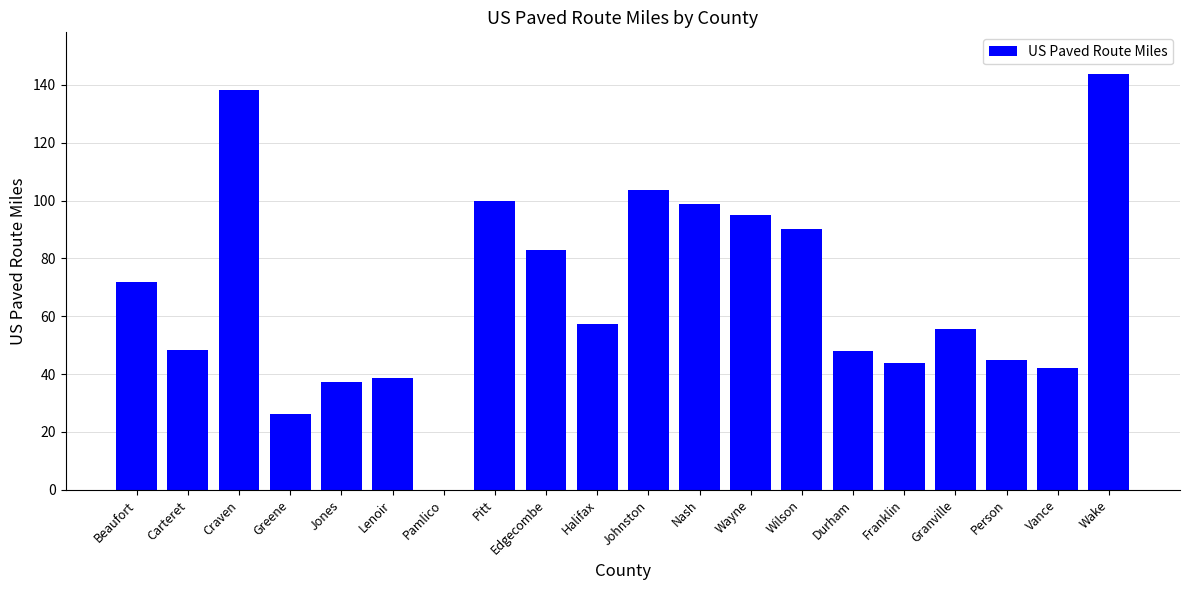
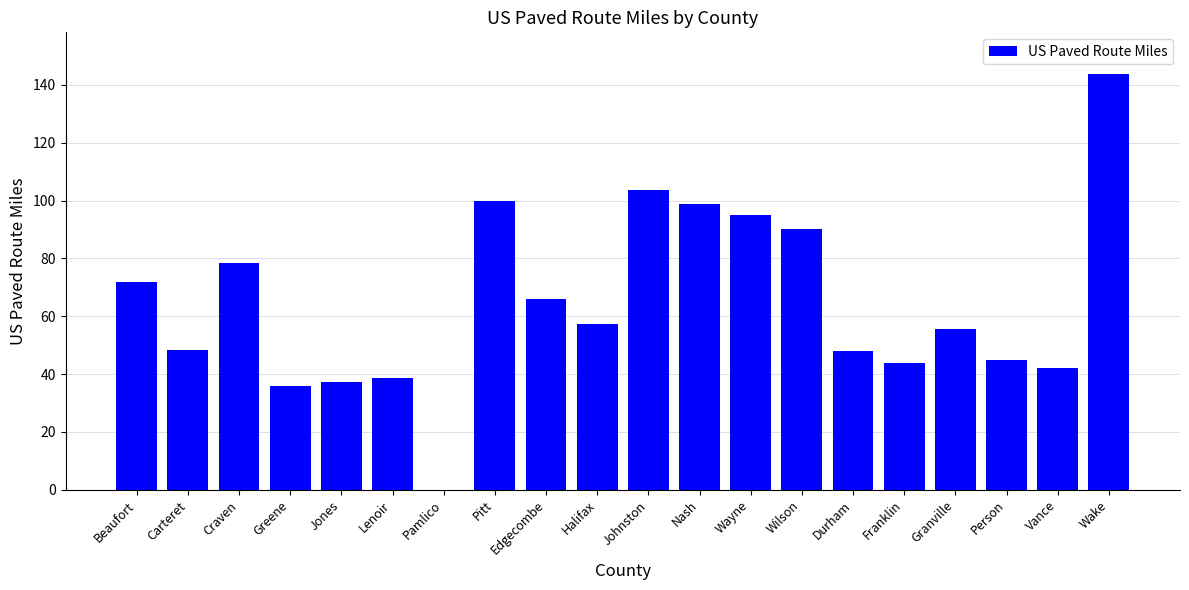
  {
    "Beaufort": 72,
    "Carteret": 48,
-   "Craven": 138,
-   "Greene": 26,
+   "Craven": 78,
+   "Greene": 36,
    "Jones": 37,
    "Lenoir": 39,
    "Pamlico": 0,
    "Pitt": 100,
-   "Edgecombe": 83,
+   "Edgecombe": 66,
    "Halifax": 57,
    "Johnston": 104,
    "Nash": 99,
    "Wayne": 95,
    "Wilson": 90,
    "Durham": 48,
    "Franklin": 44,
    "Granville": 56,
    "Person": 45,
    "Vance": 42,
    "Wake": 144
  }
